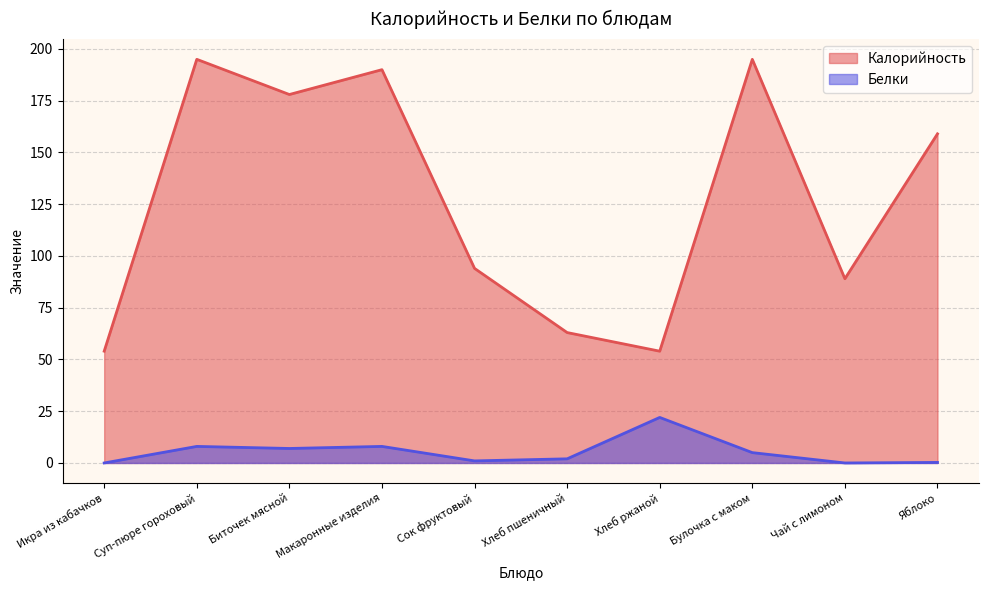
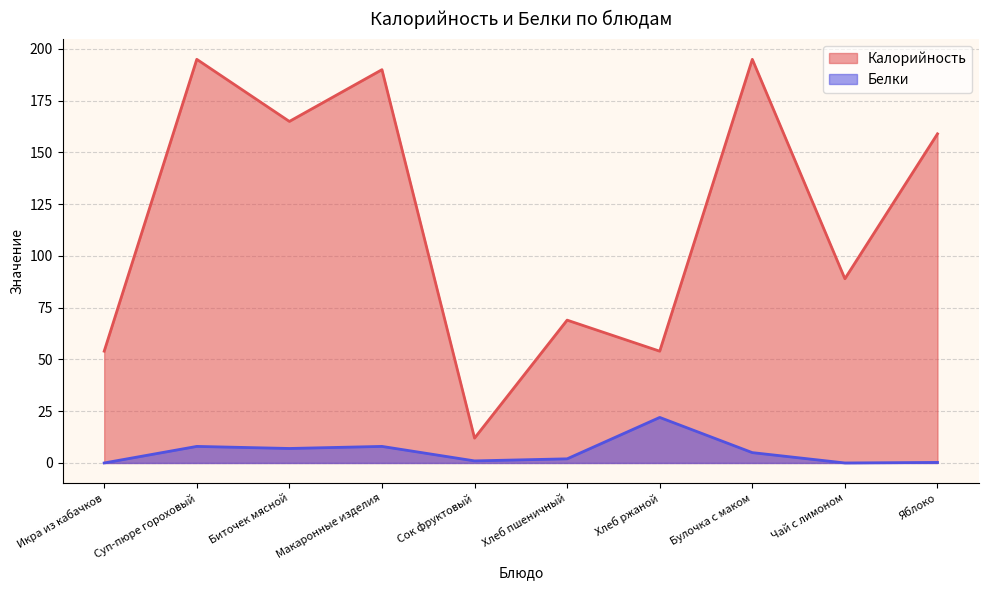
  {
    "Калорийность": {
      "Икра из кабачков": 54,
      "Суп-пюре гороховый": 195,
-     "Биточек мясной": 178,
+     "Биточек мясной": 165,
      "Макаронные изделия": 190,
-     "Сок фруктовый": 94,
-     "Хлеб пшеничный": 63,
+     "Сок фруктовый": 12,
+     "Хлеб пшеничный": 69,
      "Хлеб ржаной": 54,
      "Булочка с маком": 195,
      "Чай с лимоном": 89,
      "Яблоко": 159
    },
    "Белки": {
      "Икра из кабачков": 0,
      "Суп-пюре гороховый": 8,
      "Биточек мясной": 7,
      "Макаронные изделия": 8,
      "Сок фруктовый": 1,
      "Хлеб пшеничный": 2,
      "Хлеб ржаной": 22,
      "Булочка с маком": 5,
      "Чай с лимоном": 0,
      "Яблоко": 0
    }
  }
